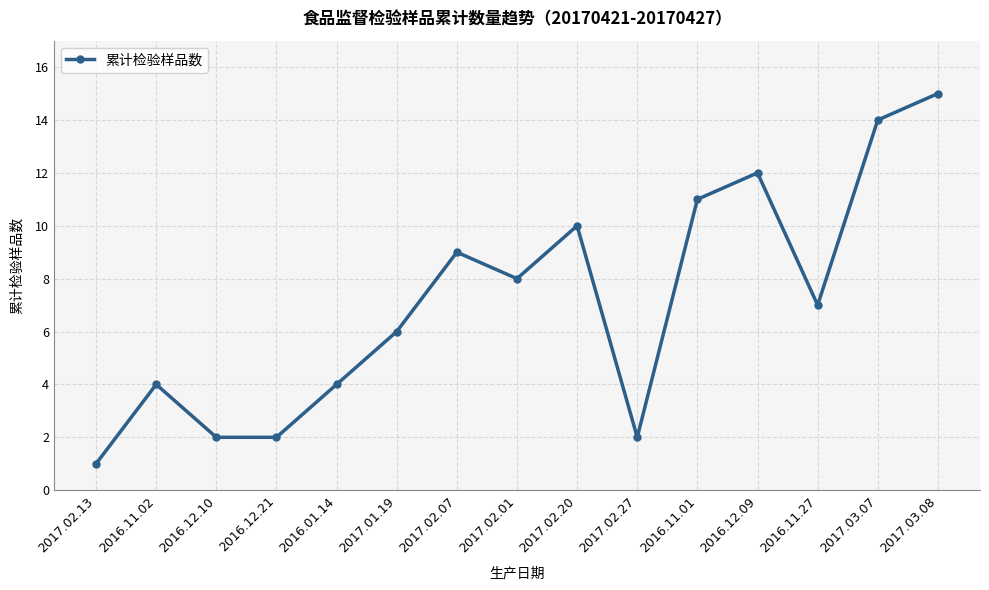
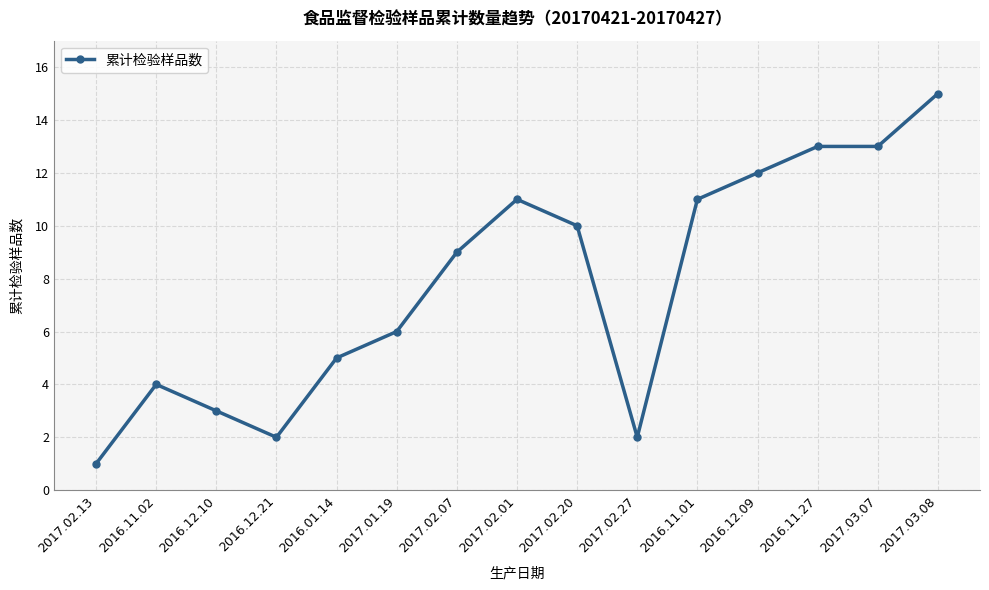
  {
    "2017.02.13": 1,
    "2016.11.02": 4,
-   "2016.12.10": 2,
+   "2016.12.10": 3,
    "2016.12.21": 2,
-   "2016.01.14": 4,
+   "2016.01.14": 5,
    "2017.01.19": 6,
    "2017.02.07": 9,
-   "2017.02.01": 8,
+   "2017.02.01": 11,
    "2017.02.20": 10,
    "2017.02.27": 2,
    "2016.11.01": 11,
    "2016.12.09": 12,
-   "2016.11.27": 7,
-   "2017.03.07": 14,
+   "2016.11.27": 13,
+   "2017.03.07": 13,
    "2017.03.08": 15
  }
